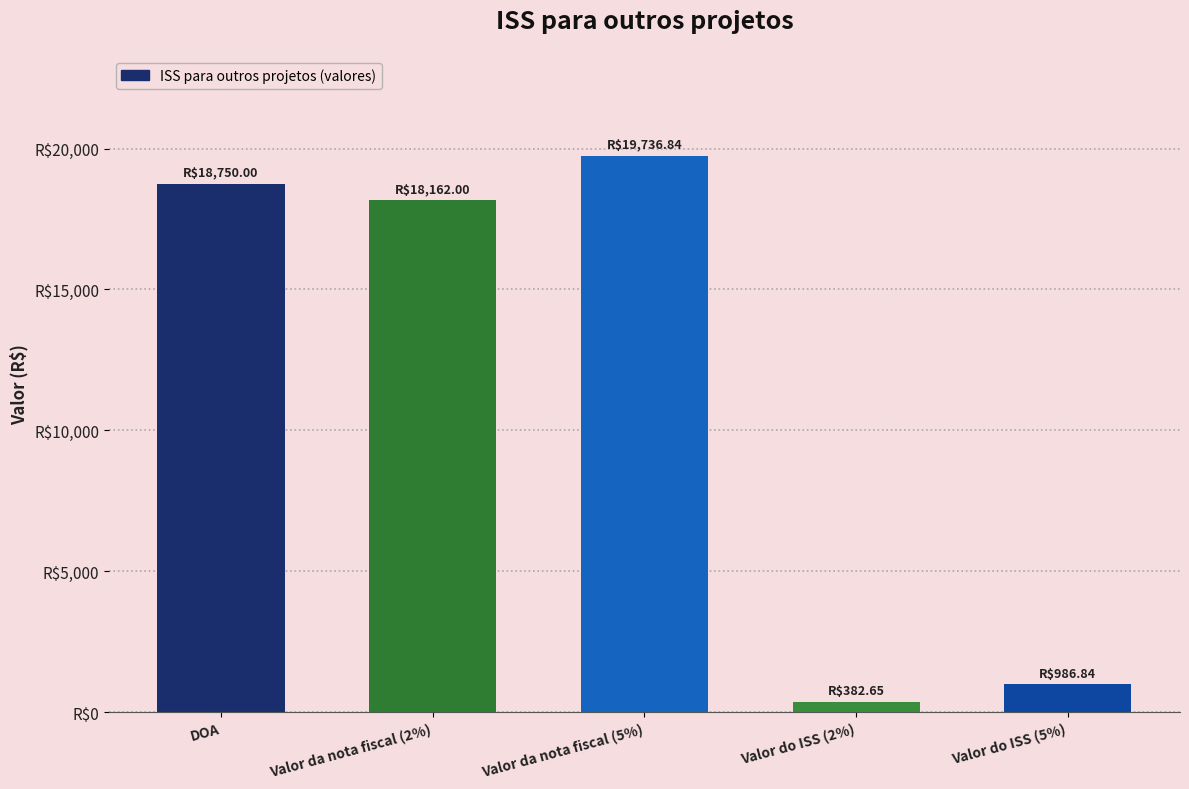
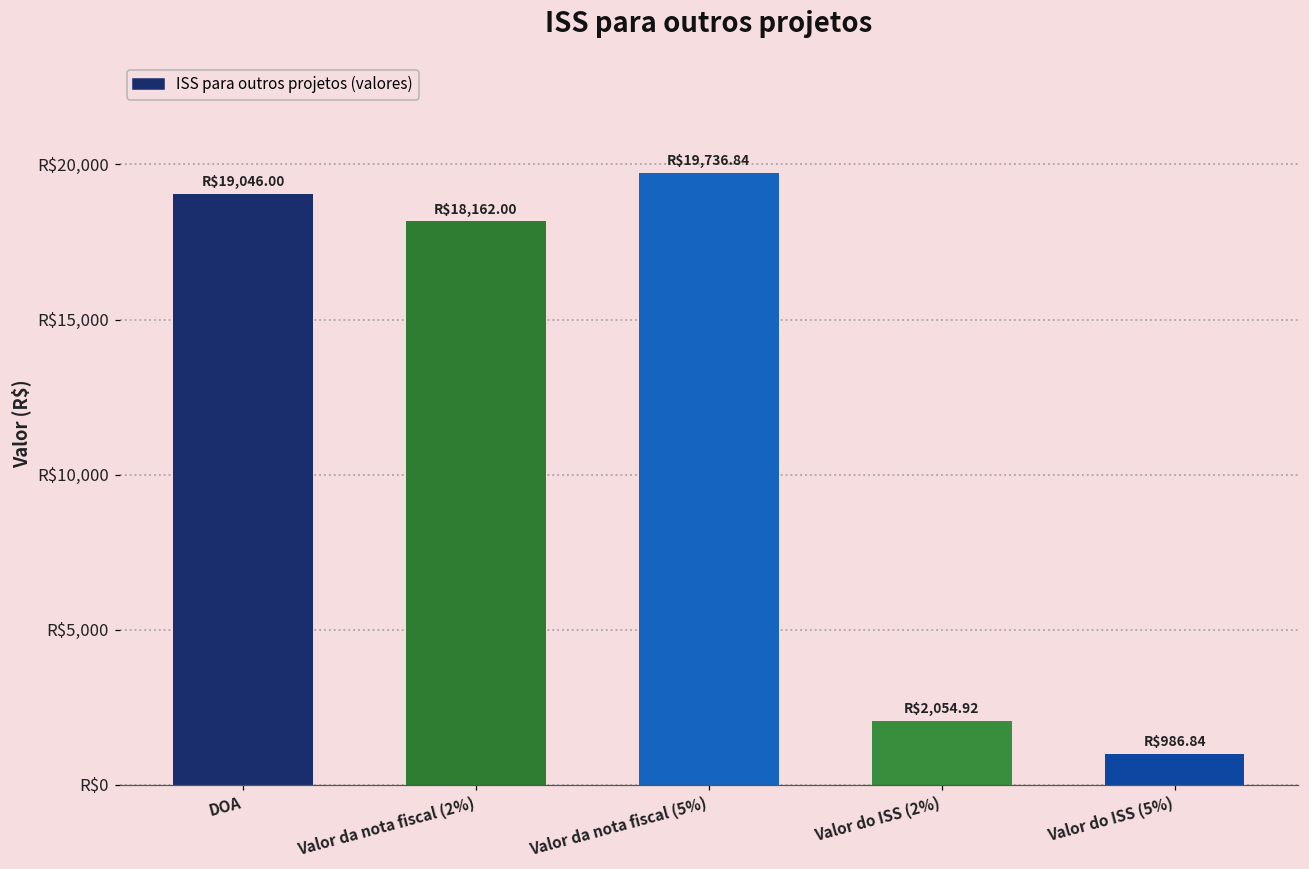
  {
-   "DOA": "$18,750.00",
+   "DOA": "$19,046.00",
    "Valor da nota fiscal (2%)": "$18,162.00",
    "Valor da nota fiscal (5%)": "$19,736.84",
-   "Valor do ISS (2%)": "$382.65",
+   "Valor do ISS (2%)": "$2,054.92",
    "Valor do ISS (5%)": "$986.84"
  }
